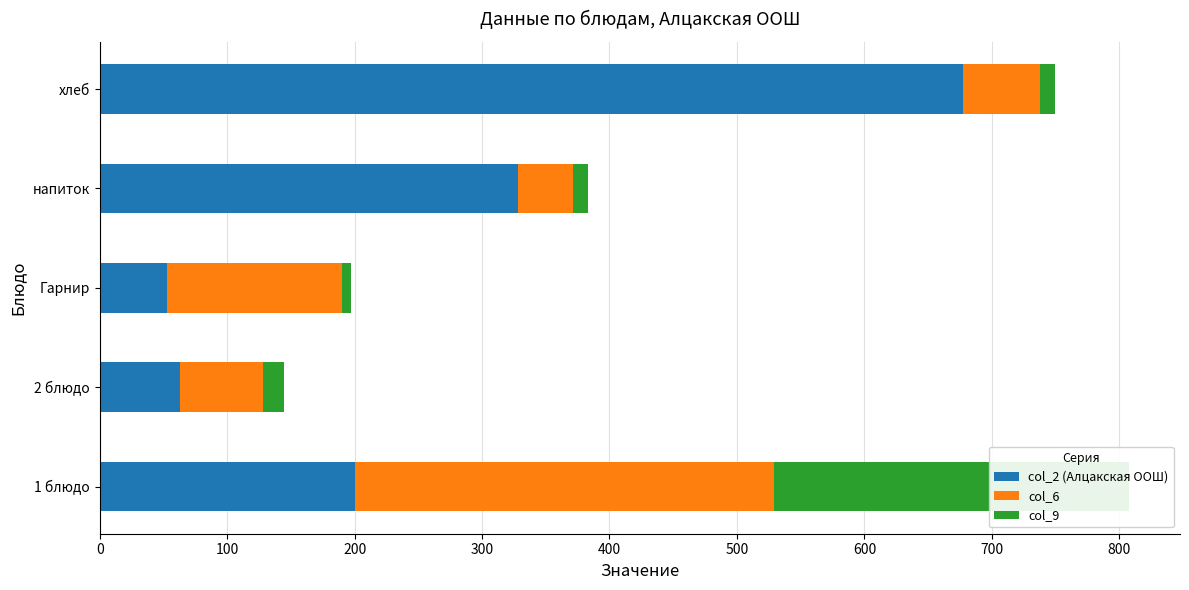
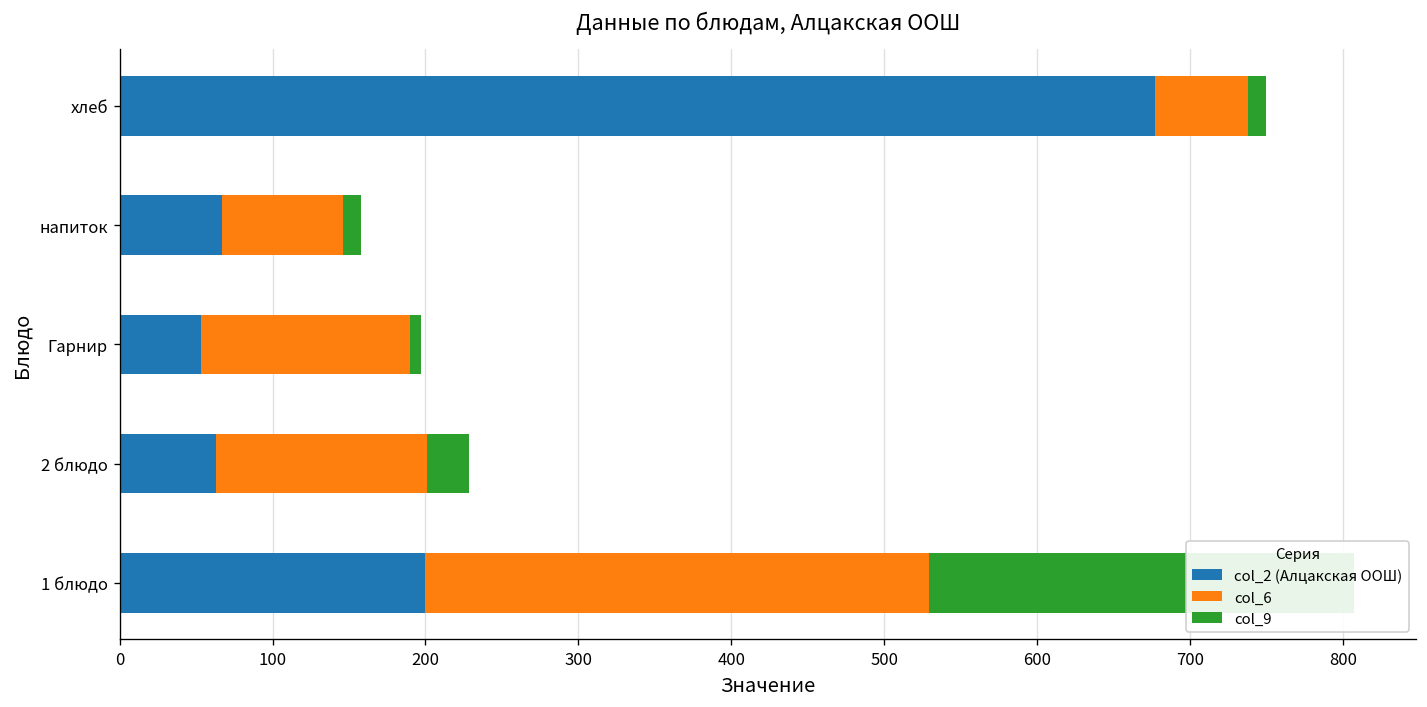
  {
    "col_2 (Алцакская ООШ)": {
      "хлеб": 677,
-     "напиток": 328,
+     "напиток": 67,
      "Гарнир": 53,
      "2 блюдо": 63,
      "1 блюдо": 200
    },
    "col_6": {
      "хлеб": 61,
-     "напиток": 43,
+     "напиток": 79,
      "Гарнир": 137,
-     "2 блюдо": 65,
+     "2 блюдо": 138,
      "1 блюдо": 329
    },
    "col_9": {
      "хлеб": 12,
      "напиток": 12,
      "Гарнир": 7,
-     "2 блюдо": 16
+     "2 блюдо": 27
    }
  }
